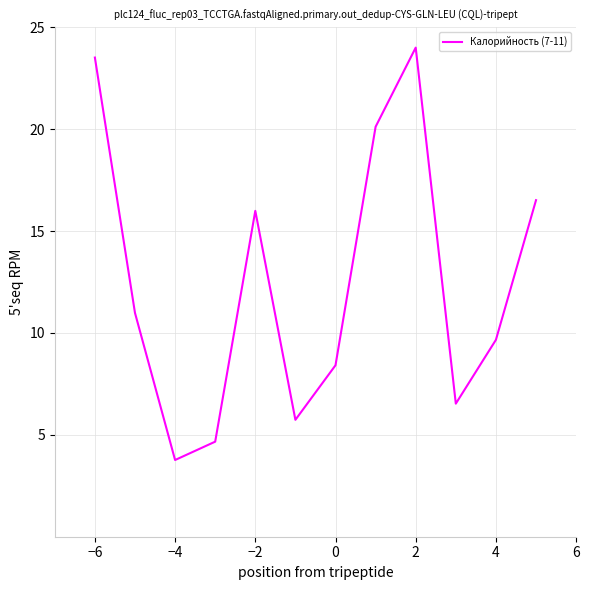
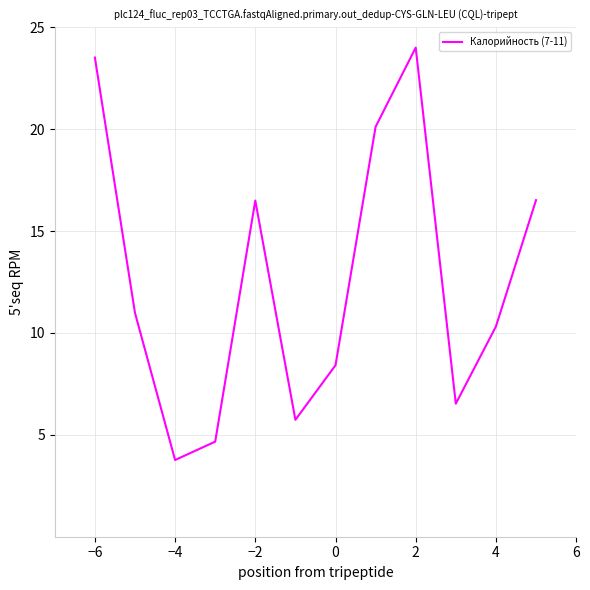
  {
    "−6": 23.5,
    "−4": 3.8,
-   "−2": 16.0,
+   "−2": 16.5,
    "0": 8.4,
    "2": 24.0,
-   "4": 9.7
+   "4": 10.3
  }
